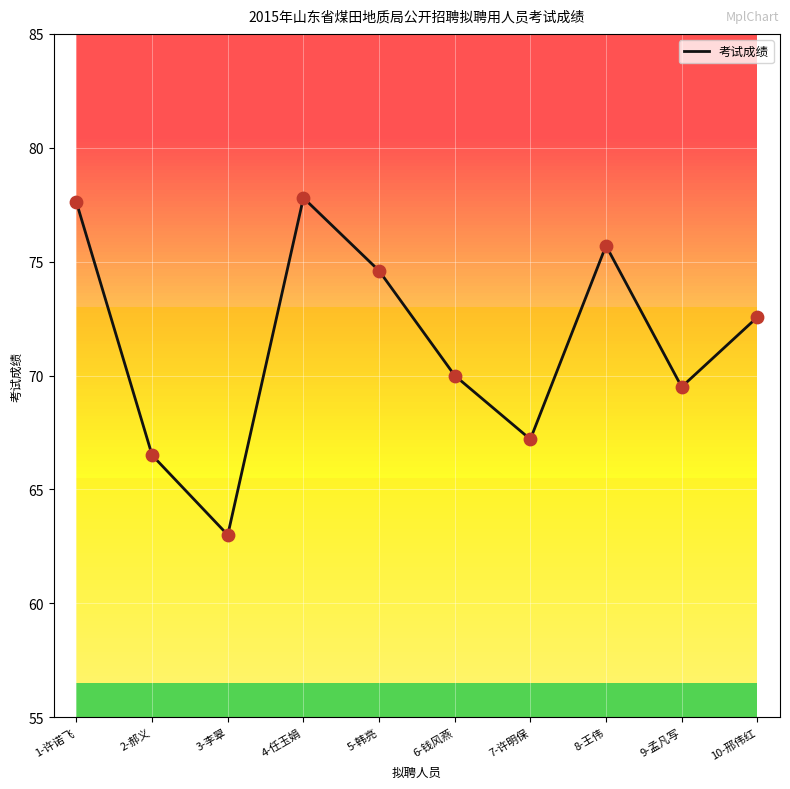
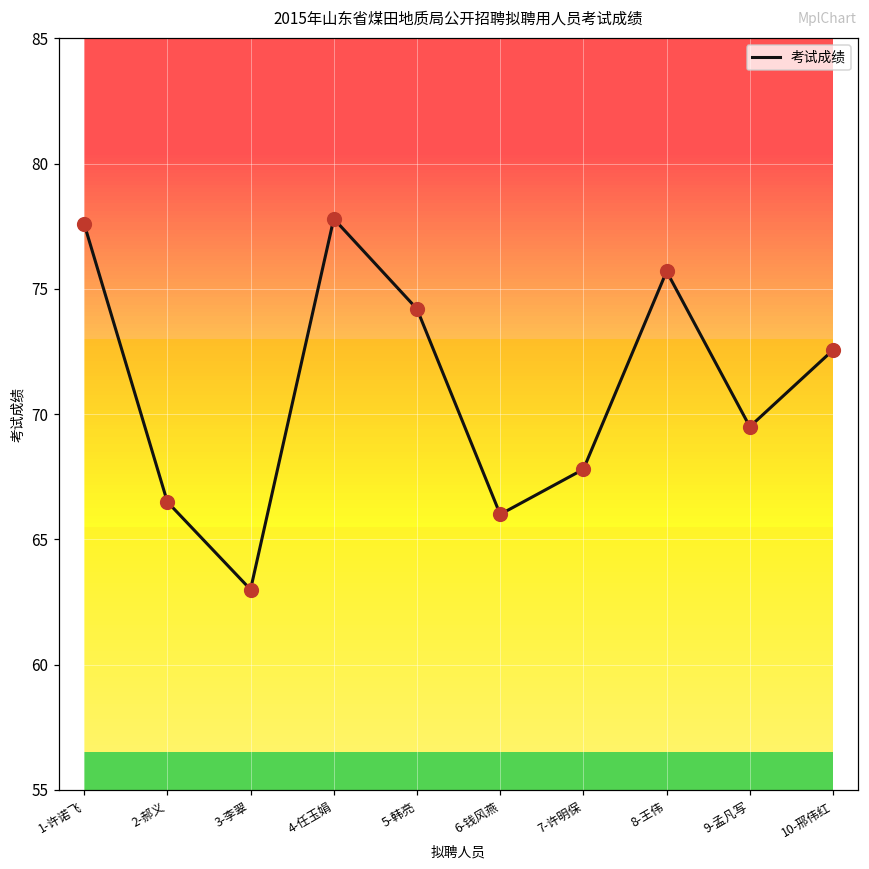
  {
    "1-许诺飞": 77.6,
    "2-郝义": 66.5,
    "3-李翠": 63.0,
    "4-任玉娟": 77.8,
-   "5-韩亮": 74.6,
-   "6-钱风燕": 70,
-   "7-许明保": 67.2,
+   "5-韩亮": 74.2,
+   "6-钱风燕": 66,
+   "7-许明保": 67.8,
    "8-王伟": 75.7,
    "9-孟凡写": 69.5,
    "10-邢伟红": 72.6
  }
